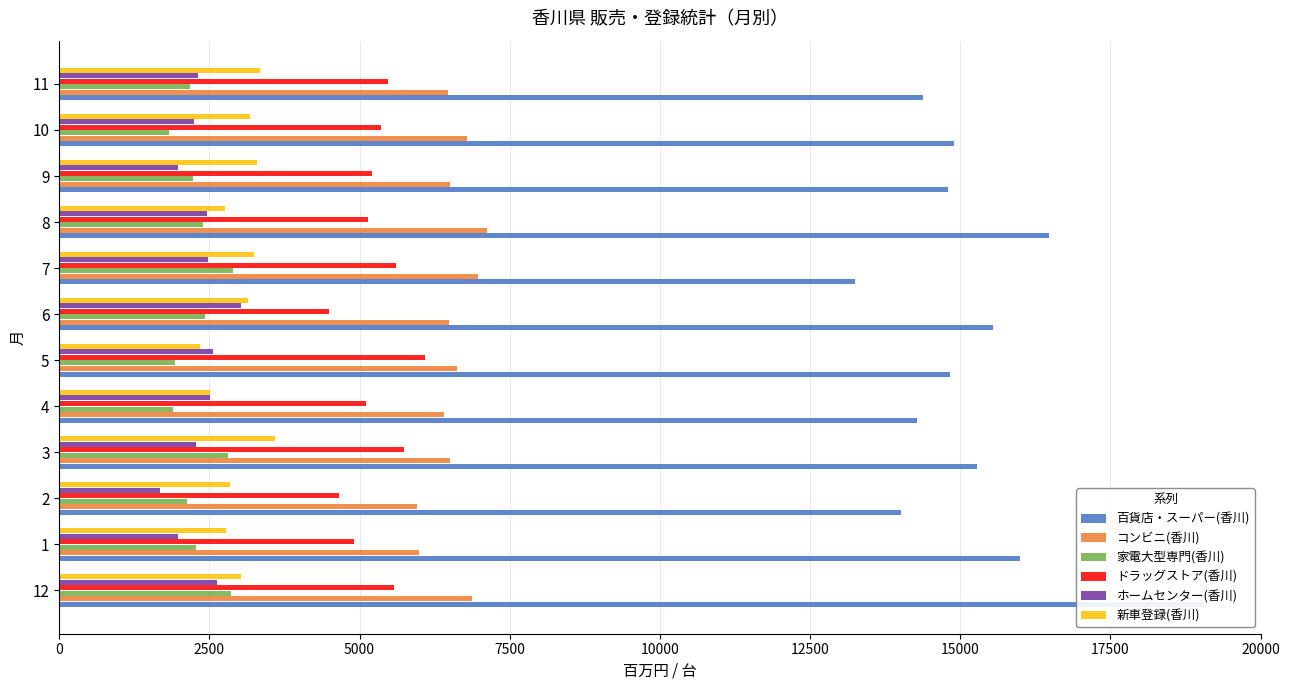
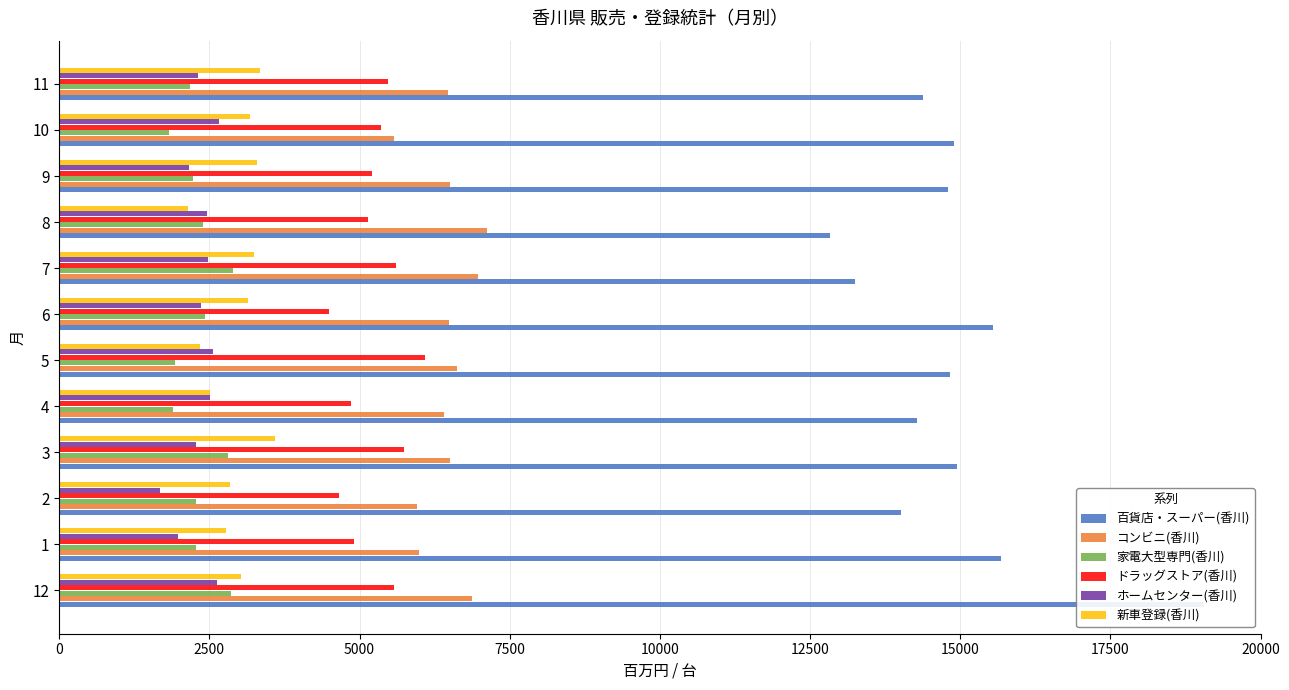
  {
    "百貨店・スーパー(香川)": {
      "11": 14400,
      "10": 14900,
      "9": 14800,
-     "8": 16500,
+     "8": 12800,
      "7": 13200,
      "6": 15500,
      "5": 14800,
      "4": 14300,
-     "3": 15300,
+     "3": 14900,
      "2": 14000,
-     "1": 16000
+     "1": 15700
    },
    "コンビニ(香川)": {
      "11": 6500,
-     "10": 6800,
+     "10": 5600,
      "9": 6500,
      "8": 7100,
      "7": 7000,
      "6": 6500,
      "5": 6600,
      "4": 6400,
      "3": 6500,
      "2": 6000,
      "1": 6000,
      "12": 6900
    },
    "家電大型専門(香川)": {
      "11": 2200,
      "10": 1800,
      "9": 2200,
      "8": 2400,
      "7": 2900,
      "6": 2400,
      "5": 1900,
      "4": 1900,
      "3": 2800,
-     "2": 2100,
+     "2": 2300,
      "1": 2300,
      "12": 2900
    },
    "ドラッグストア(香川)": {
      "11": 5500,
      "10": 5400,
      "9": 5200,
      "8": 5100,
      "7": 5600,
      "6": 4500,
      "5": 6100,
-     "4": 5100,
+     "4": 4900,
      "3": 5700,
      "2": 4700,
      "1": 4900,
      "12": 5600
    },
    "ホームセンター(香川)": {
      "11": 2300,
-     "10": 2200,
-     "9": 2000,
+     "10": 2700,
+     "9": 2200,
      "8": 2500,
      "7": 2500,
-     "6": 3000,
+     "6": 2400,
      "5": 2600,
      "4": 2500,
      "3": 2300,
      "2": 1700,
      "1": 2000,
      "12": 2600
    },
    "新車登録(香川)": {
      "11": 3300,
      "10": 3200,
      "9": 3300,
-     "8": 2800,
+     "8": 2100,
      "7": 3200,
      "6": 3100,
      "5": 2300,
      "4": 2500,
      "3": 3600,
      "2": 2800,
      "1": 2800,
      "12": 3000
    }
  }
